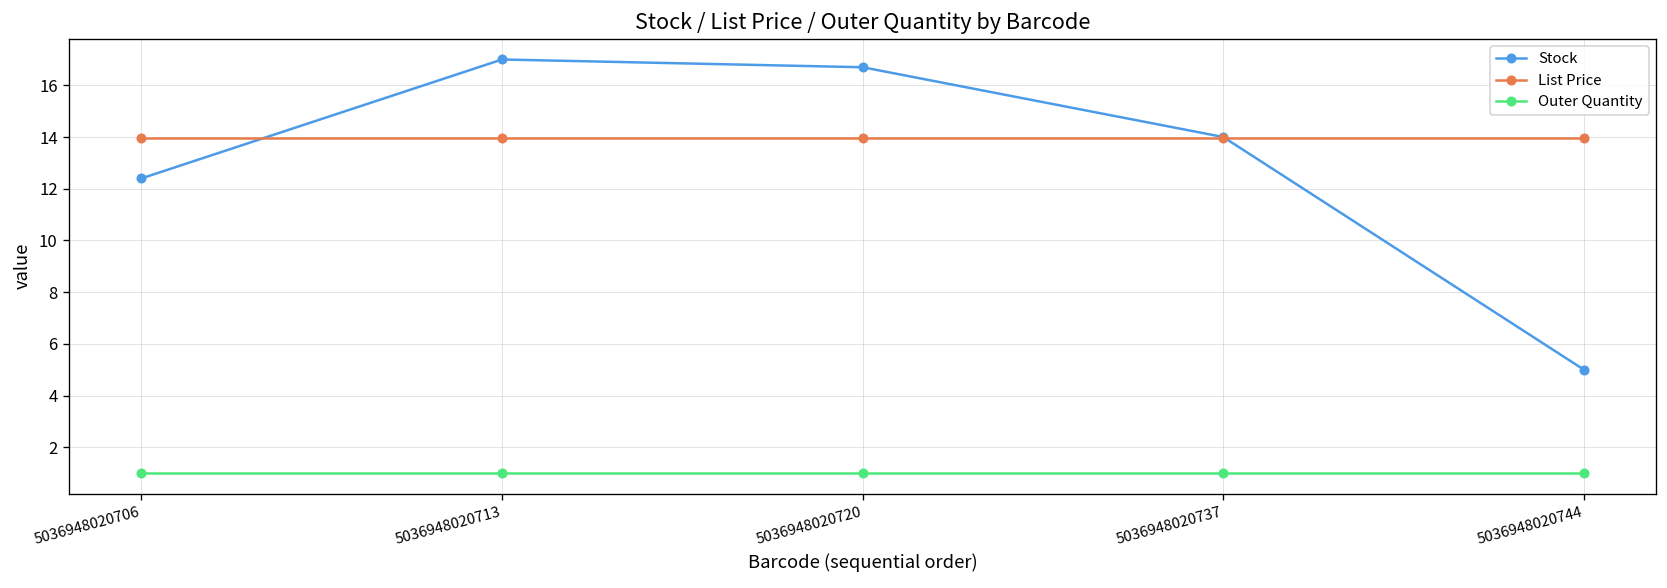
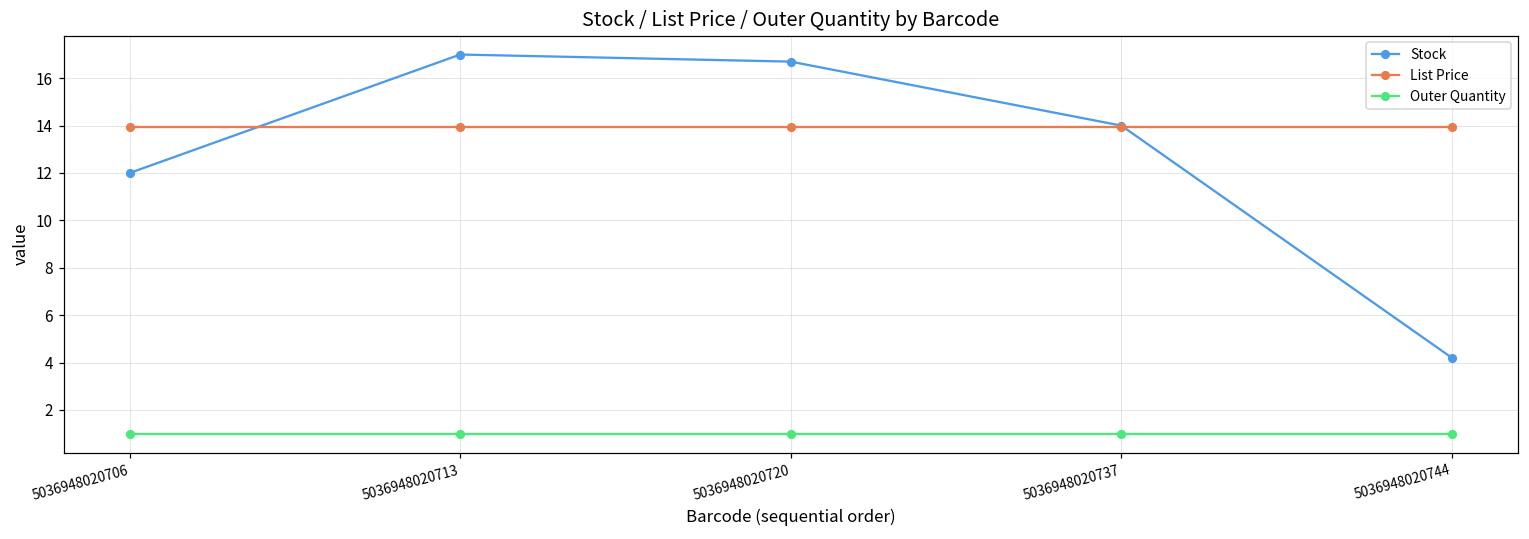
  {
    "Stock": {
-     "5036948020706": 12.4,
+     "5036948020706": 12.0,
      "5036948020713": 17.0,
      "5036948020720": 16.7,
-     "5036948020744": 5.0
+     "5036948020744": 4.2
    },
    "List Price": {
      "5036948020706": 14.0,
      "5036948020713": 14.0,
      "5036948020720": 14.0,
      "5036948020744": 14.0
    },
    "Outer Quantity": {
      "5036948020706": 1.0,
      "5036948020713": 1.0,
      "5036948020720": 1.0,
      "5036948020737": 1.0,
      "5036948020744": 1.0
    }
  }
